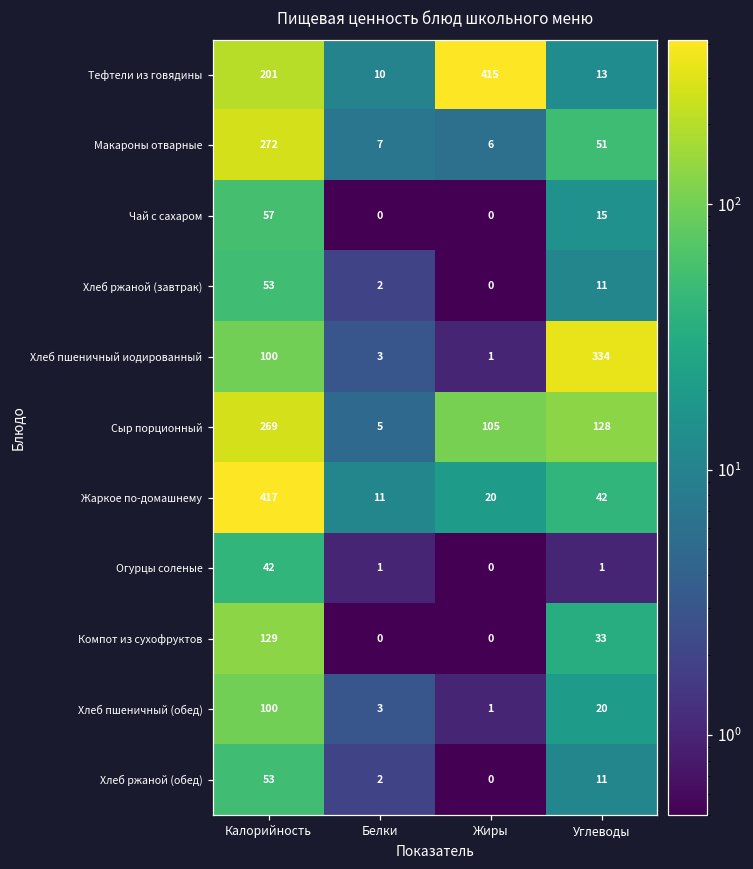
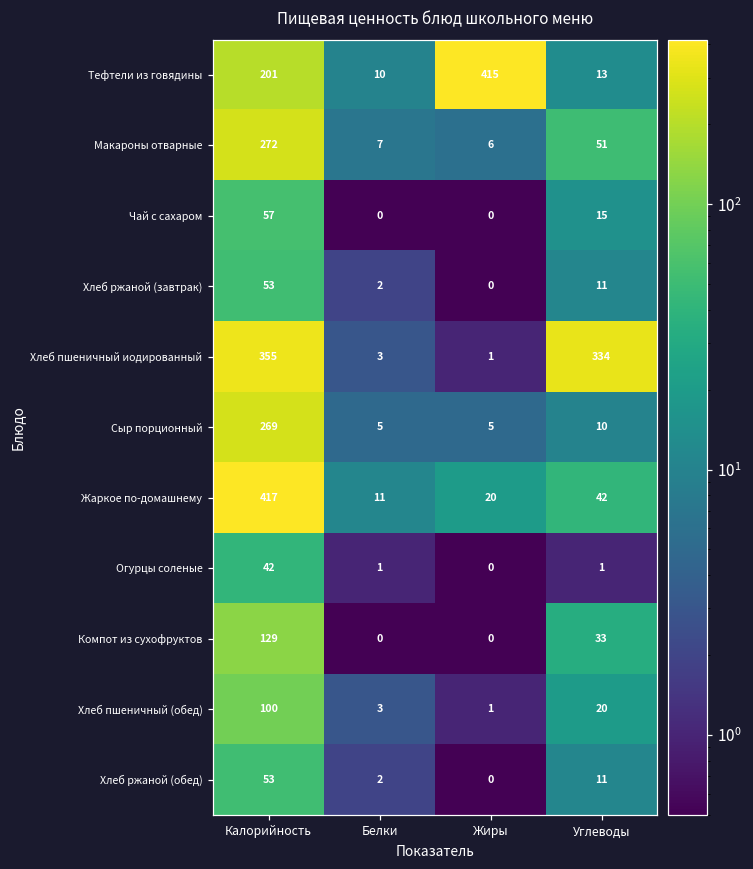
  {
    "Тефтели из говядины": {
      "Калорийность": 201,
      "Белки": 10,
      "Жиры": 415,
      "Углеводы": 13
    },
    "Макароны отварные": {
      "Калорийность": 272,
      "Белки": 7,
      "Жиры": 6,
      "Углеводы": 51
    },
    "Чай с сахаром": {
      "Калорийность": 57,
      "Белки": 0,
      "Жиры": 0,
      "Углеводы": 15
    },
    "Хлеб ржаной (завтрак)": {
      "Калорийность": 53,
      "Белки": 2,
      "Жиры": 0,
      "Углеводы": 11
    },
    "Хлеб пшеничный иодированный": {
-     "Калорийность": 100,
+     "Калорийность": 355,
      "Белки": 3,
      "Жиры": 1,
      "Углеводы": 334
    },
    "Сыр порционный": {
      "Калорийность": 269,
      "Белки": 5,
-     "Жиры": 105,
-     "Углеводы": 128
+     "Жиры": 5,
+     "Углеводы": 10
    },
    "Жаркое по-домашнему": {
      "Калорийность": 417,
      "Белки": 11,
      "Жиры": 20,
      "Углеводы": 42
    },
    "Огурцы соленые": {
      "Калорийность": 42,
      "Белки": 1,
      "Жиры": 0,
      "Углеводы": 1
    },
    "Компот из сухофруктов": {
      "Калорийность": 129,
      "Белки": 0,
      "Жиры": 0,
      "Углеводы": 33
    },
    "Хлеб пшеничный (обед)": {
      "Калорийность": 100,
      "Белки": 3,
      "Жиры": 1,
      "Углеводы": 20
    },
    "Хлеб ржаной (обед)": {
      "Калорийность": 53,
      "Белки": 2,
      "Жиры": 0,
      "Углеводы": 11
    }
  }
